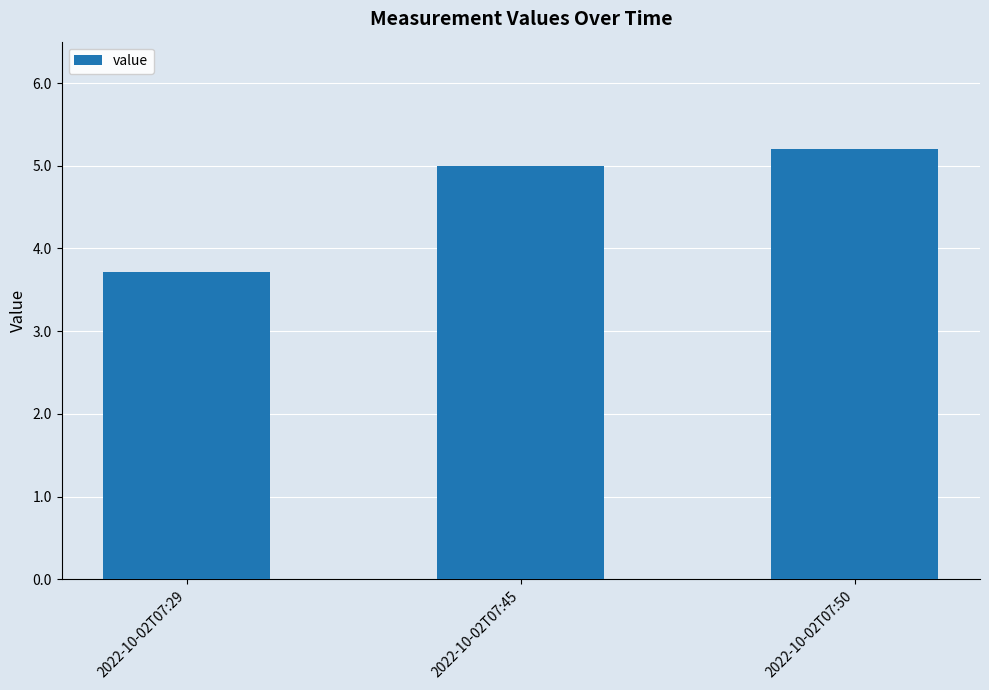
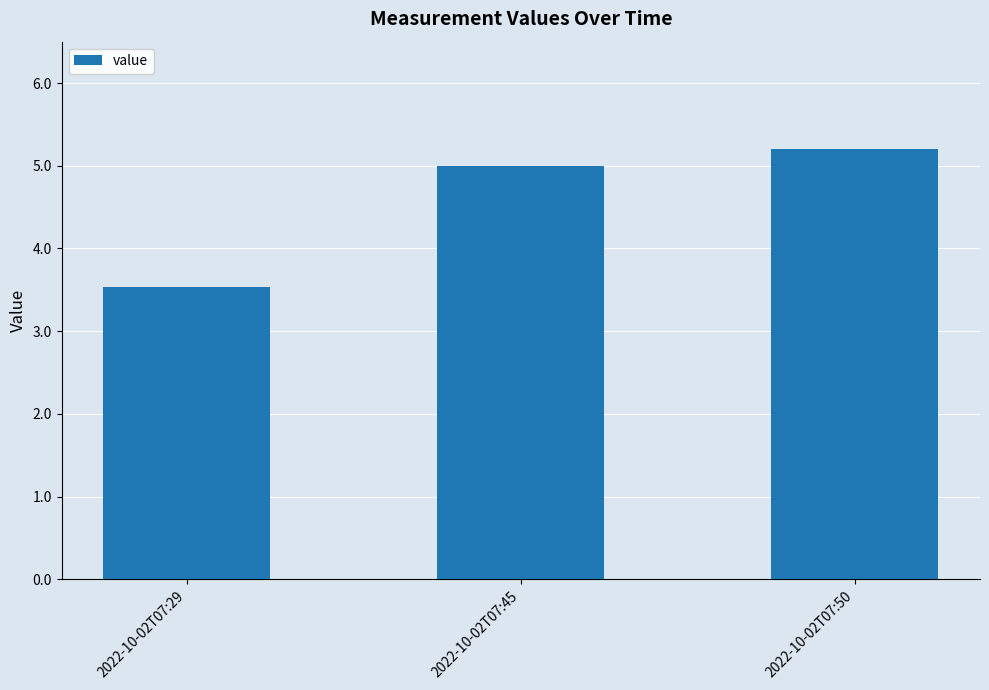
  {
-   "2022-10-02T07:29": 3.7,
+   "2022-10-02T07:29": 3.5,
    "2022-10-02T07:45": 5.0,
    "2022-10-02T07:50": 5.2
  }
